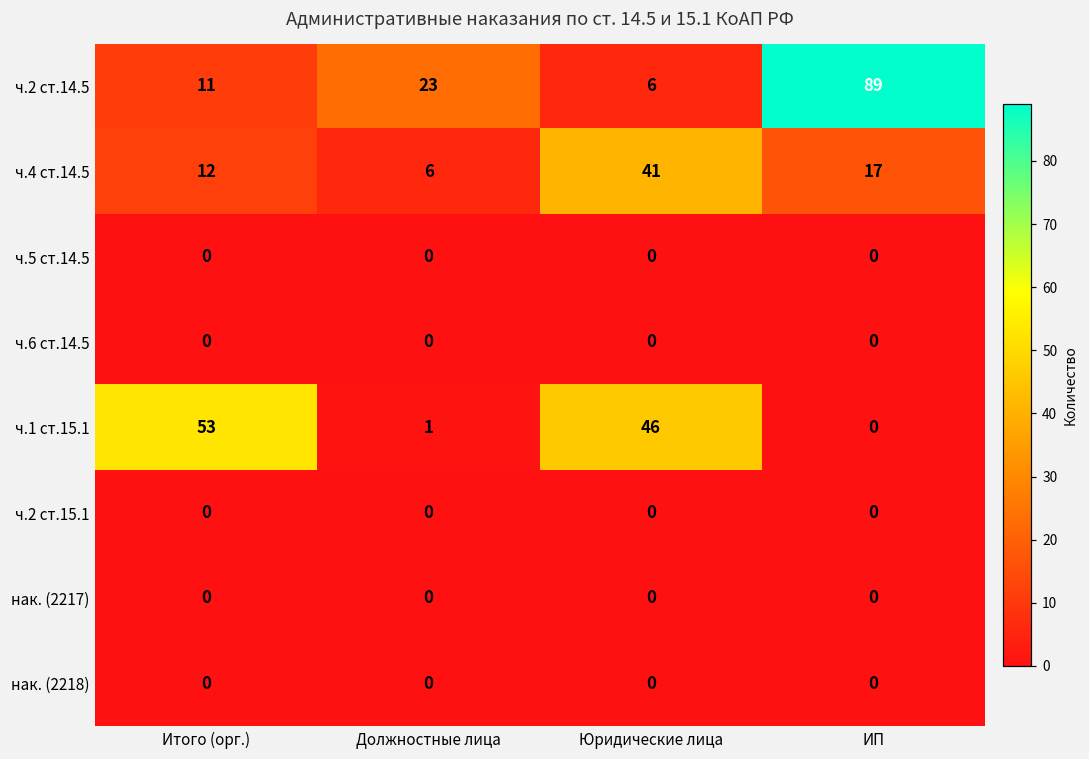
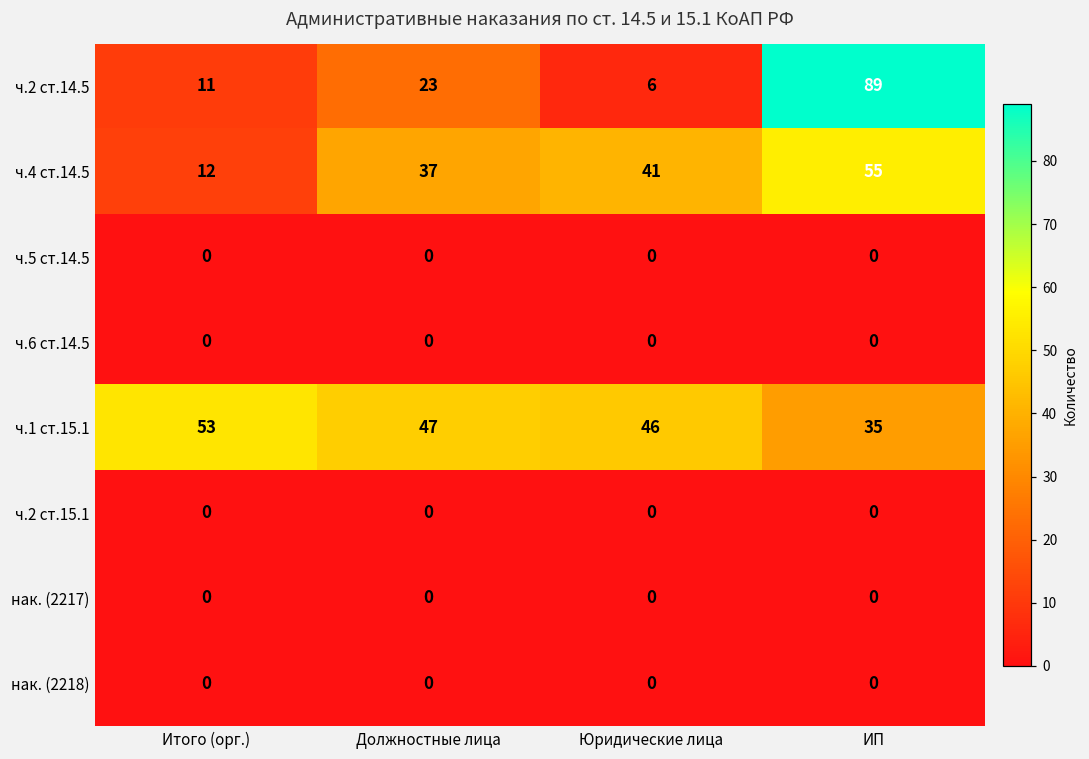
  {
    "ч.2 ст.14.5": {
      "Итого (орг.)": 11,
      "Должностные лица": 23,
      "Юридические лица": 6,
      "ИП": 89
    },
    "ч.4 ст.14.5": {
      "Итого (орг.)": 12,
-     "Должностные лица": 6,
+     "Должностные лица": 37,
      "Юридические лица": 41,
-     "ИП": 17
+     "ИП": 55
    },
    "ч.5 ст.14.5": {
      "Итого (орг.)": 0,
      "Должностные лица": 0,
      "Юридические лица": 0,
      "ИП": 0
    },
    "ч.6 ст.14.5": {
      "Итого (орг.)": 0,
      "Должностные лица": 0,
      "Юридические лица": 0,
      "ИП": 0
    },
    "ч.1 ст.15.1": {
      "Итого (орг.)": 53,
-     "Должностные лица": 1,
+     "Должностные лица": 47,
      "Юридические лица": 46,
-     "ИП": 0
+     "ИП": 35
    },
    "ч.2 ст.15.1": {
      "Итого (орг.)": 0,
      "Должностные лица": 0,
      "Юридические лица": 0,
      "ИП": 0
    },
    "нак. (2217)": {
      "Итого (орг.)": 0,
      "Должностные лица": 0,
      "Юридические лица": 0,
      "ИП": 0
    },
    "нак. (2218)": {
      "Итого (орг.)": 0,
      "Должностные лица": 0,
      "Юридические лица": 0,
      "ИП": 0
    }
  }
